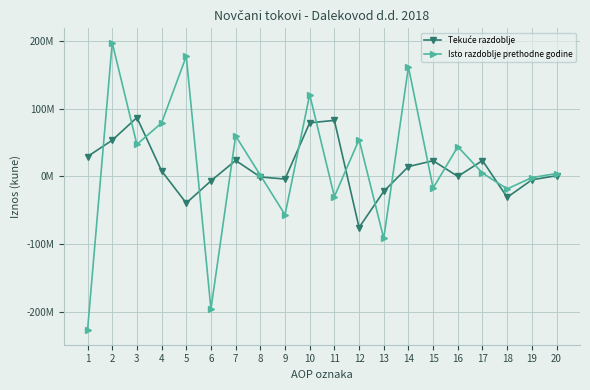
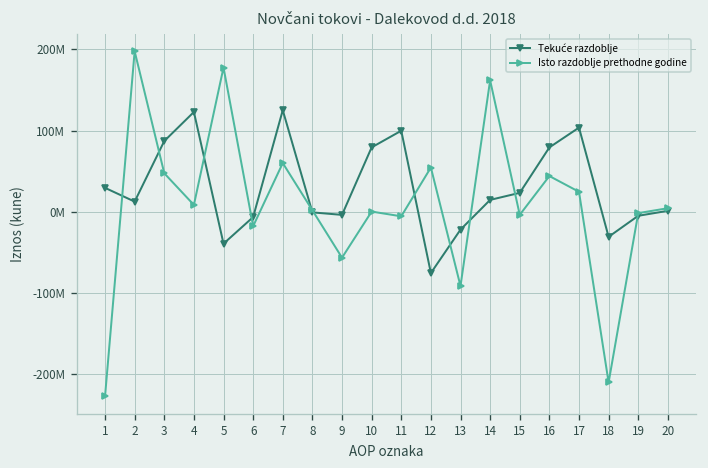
  {
    "Tekuće razdoblje": {
      "1": 30000000,
-     "2": 50000000,
+     "2": 10000000,
      "3": 90000000,
-     "4": 10000000,
+     "4": 120000000,
      "5": -40000000,
      "6": -10000000,
-     "7": 20000000,
+     "7": 130000000,
      "9": 0,
      "10": 80000000,
-     "11": 80000000,
+     "11": 100000000,
      "12": -80000000,
      "13": -20000000,
      "14": 10000000,
      "15": 20000000,
-     "16": 0,
-     "17": 20000000,
+     "16": 80000000,
+     "17": 100000000,
      "18": -30000000
    },
    "Isto razdoblje prethodne godine": {
      "1": -230000000,
      "2": 200000000,
      "3": 50000000,
-     "4": 80000000,
+     "4": 10000000,
      "5": 180000000,
-     "6": -200000000,
+     "6": -20000000,
      "7": 60000000,
      "9": -60000000,
-     "10": 120000000,
-     "11": -30000000,
+     "10": 0,
+     "11": -10000000,
      "12": 50000000,
      "13": -90000000,
      "14": 160000000,
-     "15": -20000000,
+     "15": 0,
      "16": 40000000,
-     "17": 0,
-     "18": -20000000
+     "17": 20000000,
+     "18": -210000000
    }
  }
